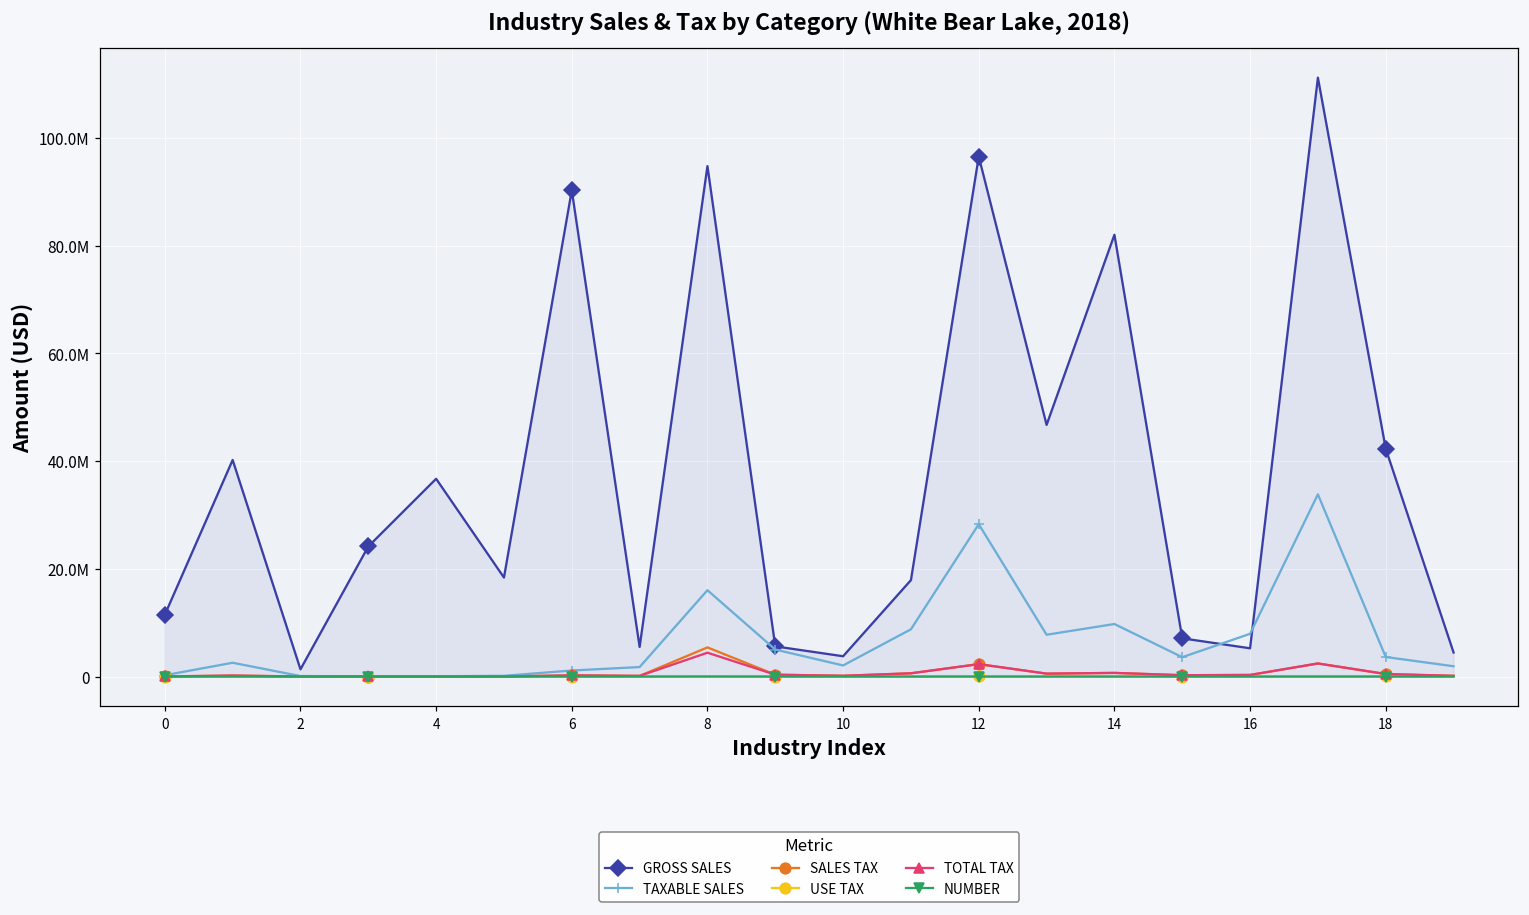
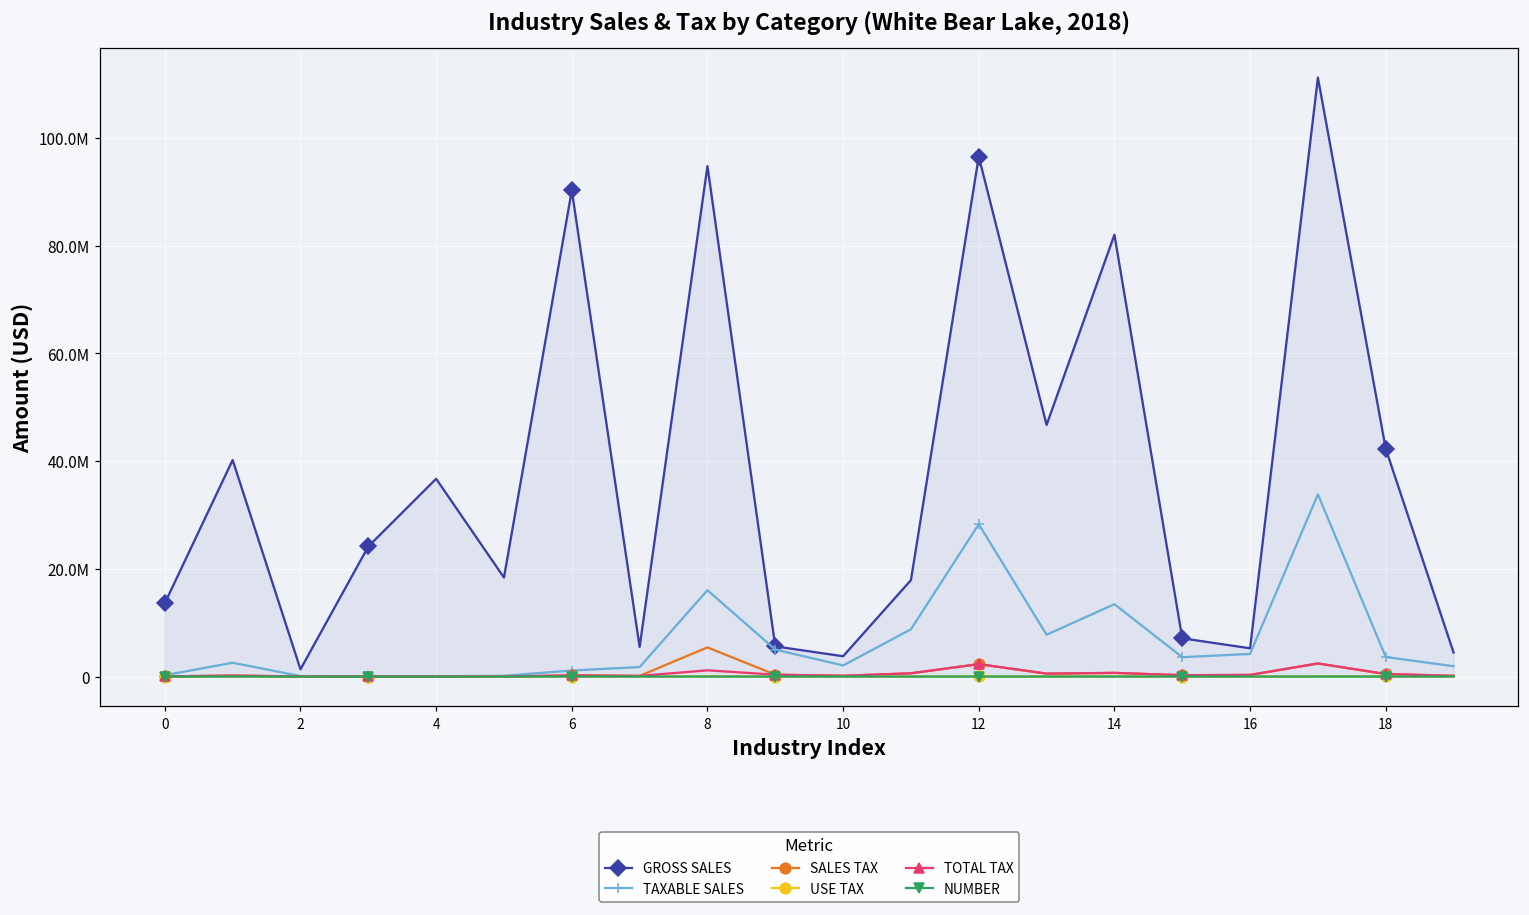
  {
    "GROSS SALES": {
-     "0": 11000000,
+     "0": 14000000,
      "2": 1000000,
      "4": 37000000,
      "6": 90000000,
      "8": 95000000,
      "10": 4000000,
      "12": 97000000,
      "14": 82000000,
      "16": 5000000,
      "18": 42000000
    },
    "TAXABLE SALES": {
      "6": 1000000,
      "8": 16000000,
      "10": 2000000,
      "12": 28000000,
-     "14": 10000000,
-     "16": 8000000,
+     "14": 13000000,
+     "16": 4000000,
      "18": 4000000
    },
    "SALES TAX": {
      "8": 5000000
    },
    "NUMBER": {
      "8": 0,
      "12": 0,
      "14": 0
    },
    "TOTAL TAX": {
-     "8": 4000000
+     "8": 1000000
    }
  }
